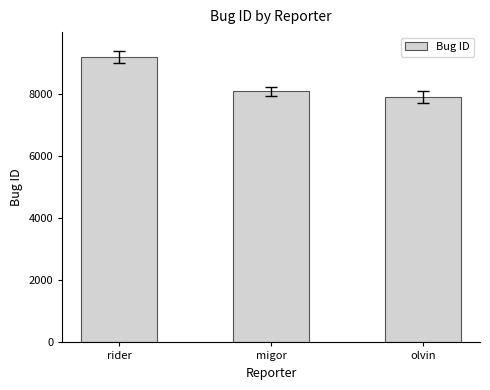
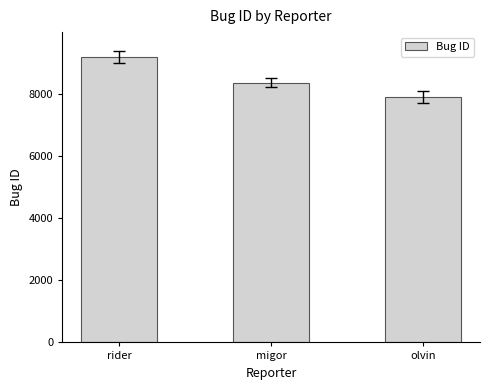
  {
    "Bug ID": {
      "rider": 9200,
-     "migor": 8100,
+     "migor": 8400,
      "olvin": 7900
    }
  }
